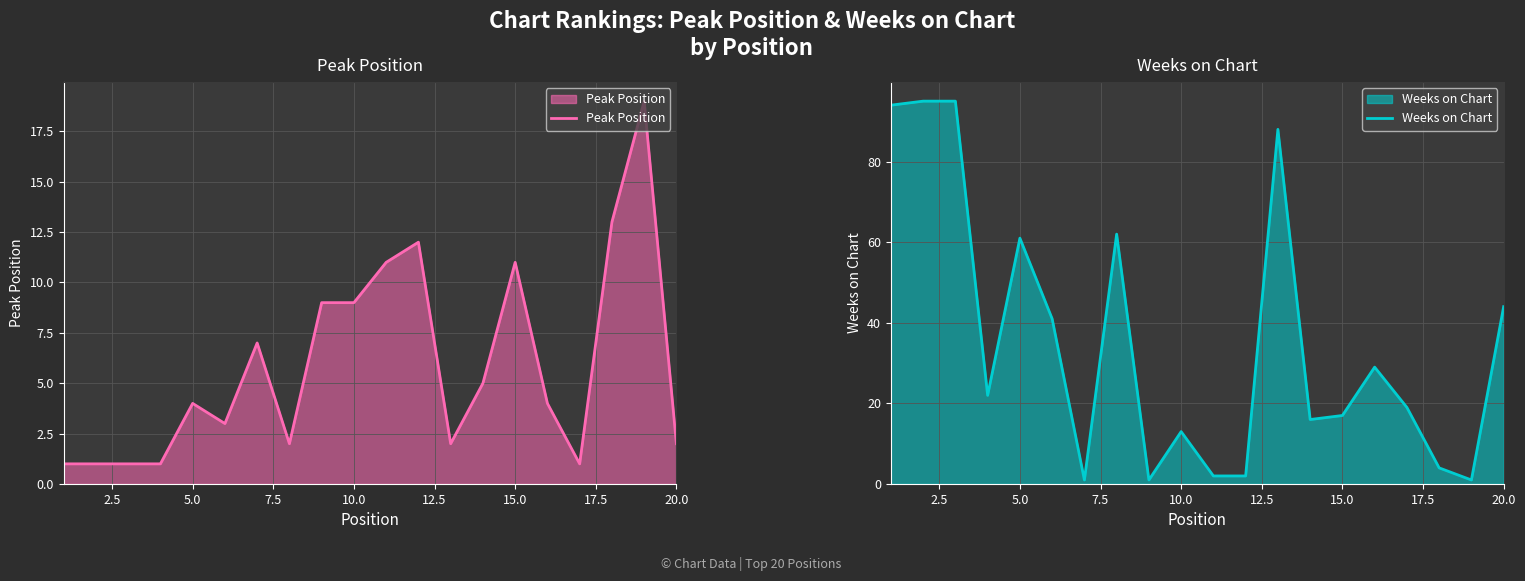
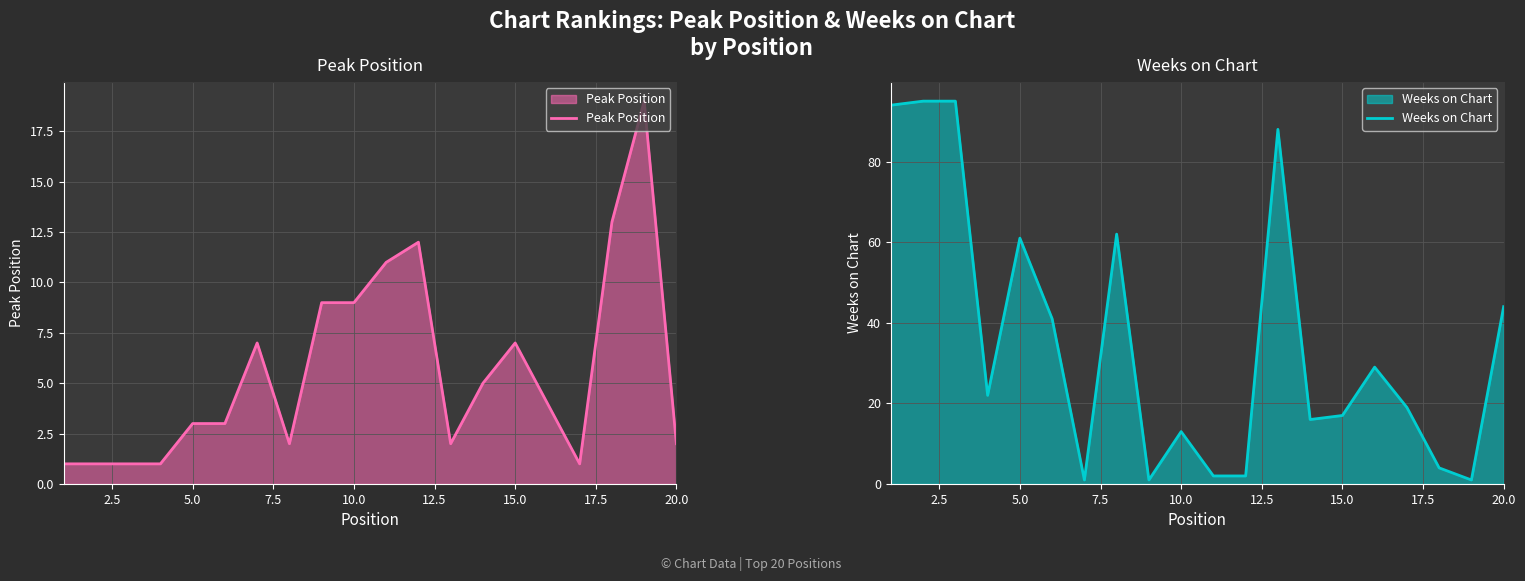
  {
    "Peak Position": {
-     "5.0": 4,
+     "5.0": 3,
      "10.0": 9,
-     "15.0": 11,
+     "15.0": 7,
      "20.0": 2
    },
    "Weeks on Chart": {
      "5.0": 61,
      "10.0": 13,
      "15.0": 17,
      "20.0": 44
    }
  }
